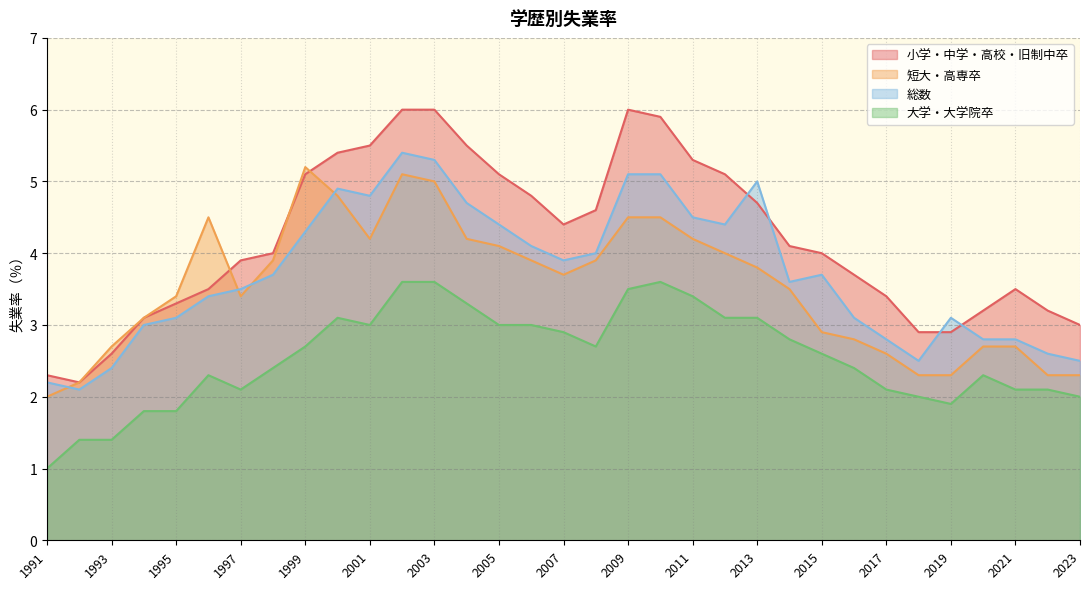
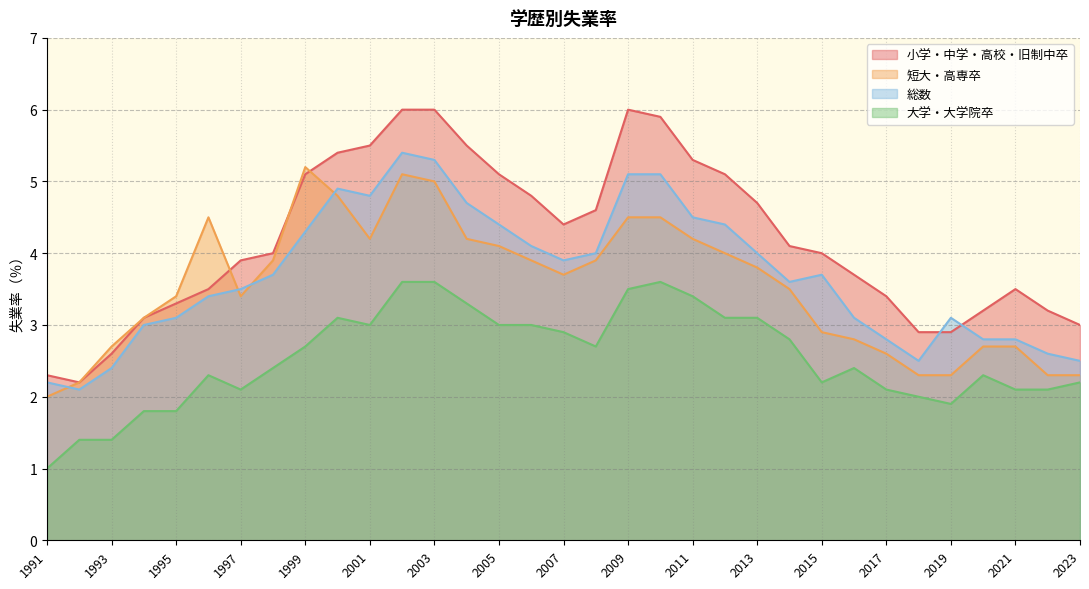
  {
    "総数": {
      "1991": 2.2,
      "1993": 2.4,
      "1995": 3.1,
      "1997": 3.5,
      "1999": 4.3,
      "2001": 4.8,
      "2003": 5.3,
      "2005": 4.4,
      "2007": 3.9,
      "2009": 5.1,
      "2011": 4.5,
-     "2013": 5,
+     "2013": 4,
      "2015": 3.7,
      "2017": 2.8,
      "2019": 3.1,
      "2021": 2.8,
      "2023": 2.5
    },
    "大学・大学院卒": {
      "1991": 1.0,
      "1993": 1.4,
      "1995": 1.8,
      "1997": 2.1,
      "1999": 2.7,
      "2001": 3.0,
      "2003": 3.6,
      "2005": 3.0,
      "2007": 2.9,
      "2009": 3.5,
      "2011": 3.4,
      "2013": 3.1,
-     "2015": 2.6,
+     "2015": 2.2,
      "2017": 2.1,
      "2019": 1.9,
      "2021": 2.1,
-     "2023": 2.0
+     "2023": 2.2
    }
  }
